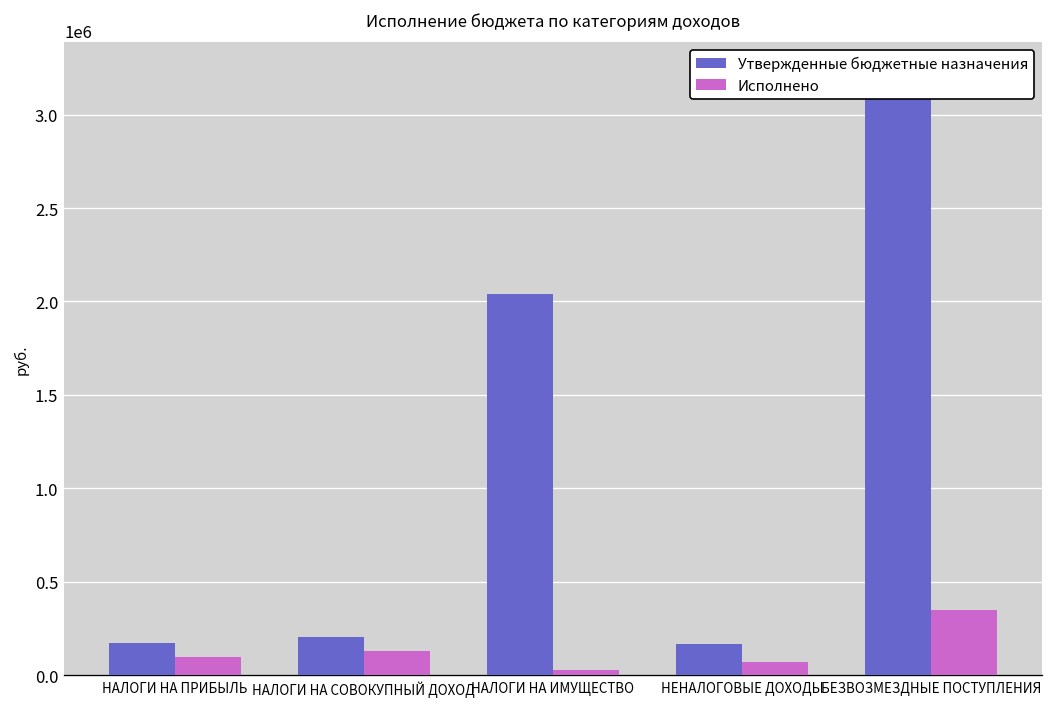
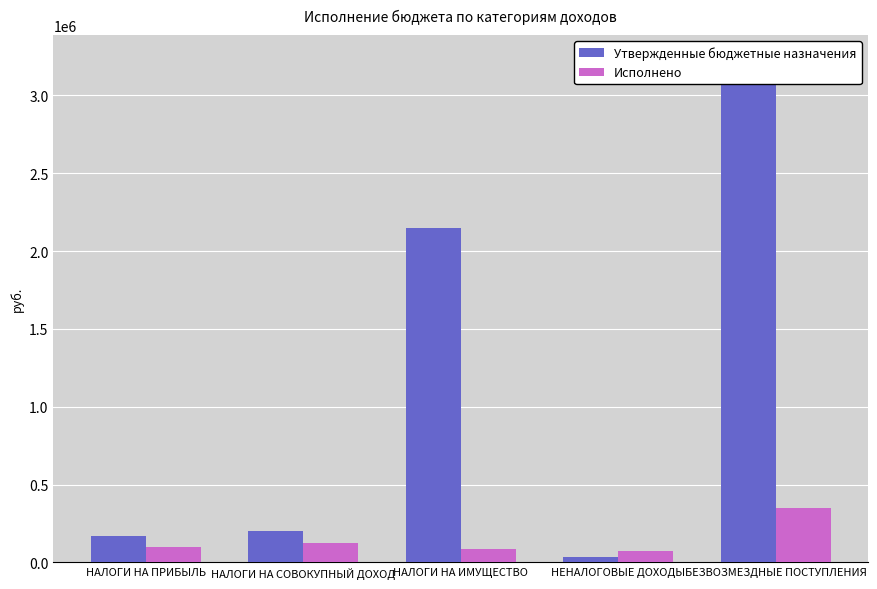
  {
    "Утвержденные бюджетные назначения": {
      "НАЛОГИ НА ПРИБЫЛЬ": 170000,
      "НАЛОГИ НА СОВОКУПНЫЙ ДОХОД": 200000,
-     "НАЛОГИ НА ИМУЩЕСТВО": 2040000,
-     "НЕНАЛОГОВЫЕ ДОХОДЫ": 170000
+     "НАЛОГИ НА ИМУЩЕСТВО": 2150000,
+     "НЕНАЛОГОВЫЕ ДОХОДЫ": 30000
    },
    "Исполнено": {
      "НАЛОГИ НА ПРИБЫЛЬ": 100000,
      "НАЛОГИ НА СОВОКУПНЫЙ ДОХОД": 130000,
-     "НАЛОГИ НА ИМУЩЕСТВО": 30000,
+     "НАЛОГИ НА ИМУЩЕСТВО": 80000,
      "НЕНАЛОГОВЫЕ ДОХОДЫ": 70000,
      "БЕЗВОЗМЕЗДНЫЕ ПОСТУПЛЕНИЯ": 350000
    }
  }
